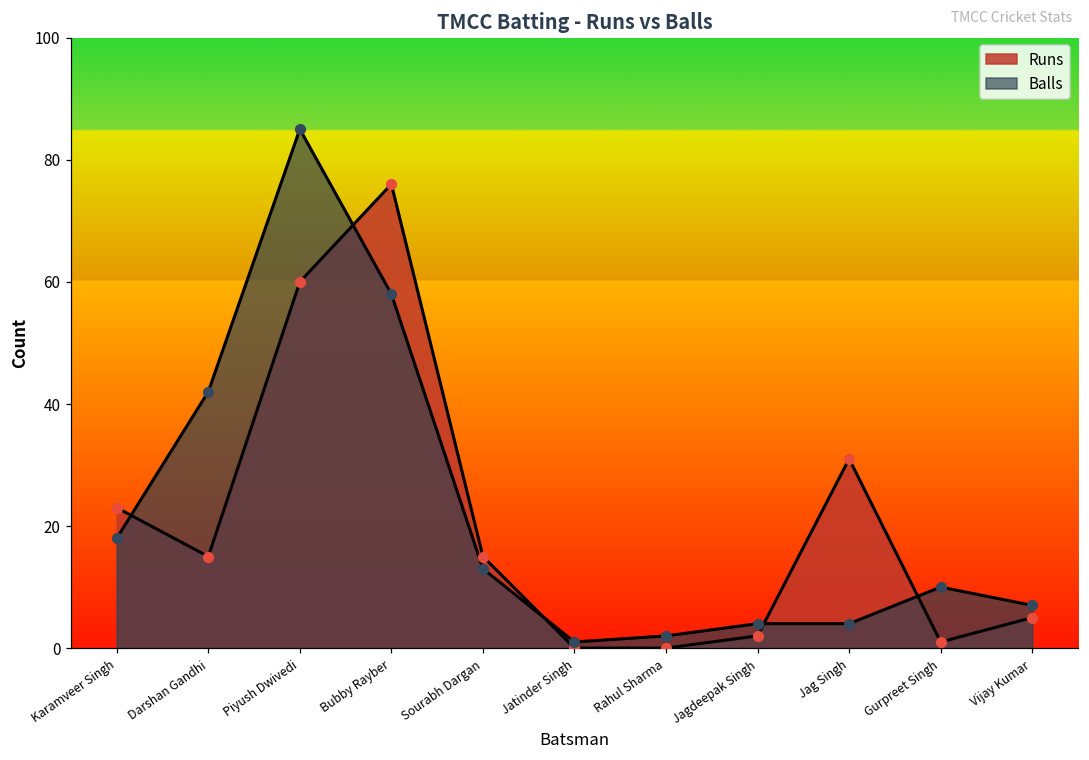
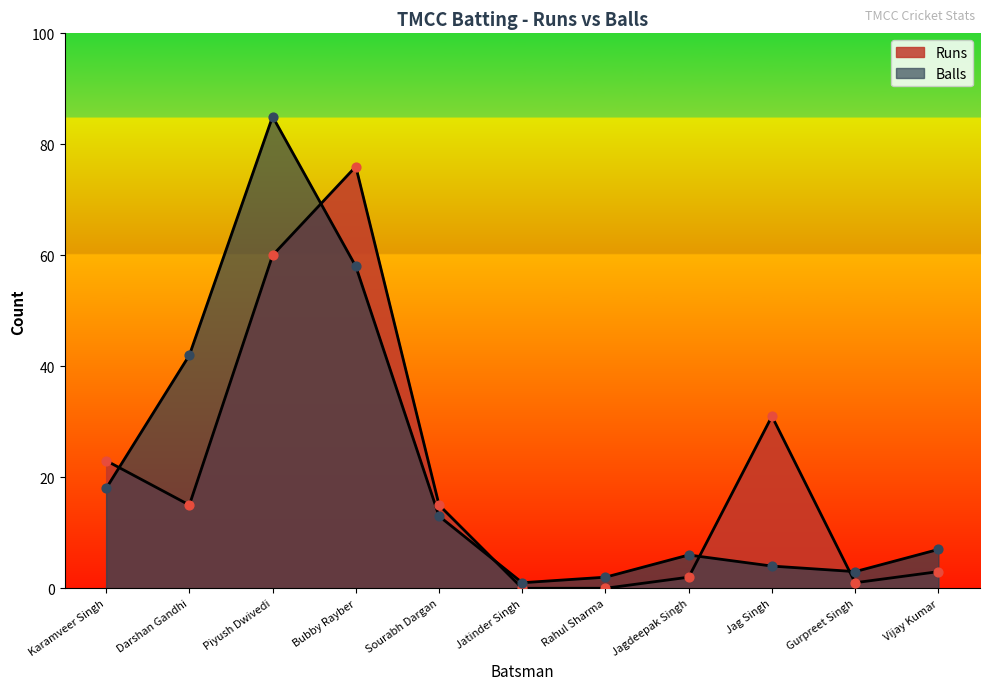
  {
    "Runs": {
      "Karamveer Singh": 23,
      "Darshan Gandhi": 15,
      "Piyush Dwivedi": 60,
      "Bubby Rayber": 76,
      "Sourabh Dargan": 15,
      "Jatinder Singh": 0,
      "Rahul Sharma": 0,
      "Jagdeepak Singh": 2,
      "Jag Singh": 31,
      "Gurpreet Singh": 1,
-     "Vijay Kumar": 5
+     "Vijay Kumar": 3
    },
    "Balls": {
      "Karamveer Singh": 18,
      "Darshan Gandhi": 42,
      "Piyush Dwivedi": 85,
      "Bubby Rayber": 58,
      "Sourabh Dargan": 13,
      "Jatinder Singh": 1,
      "Rahul Sharma": 2,
-     "Jagdeepak Singh": 4,
+     "Jagdeepak Singh": 6,
      "Jag Singh": 4,
-     "Gurpreet Singh": 10,
+     "Gurpreet Singh": 3,
      "Vijay Kumar": 7
    }
  }
